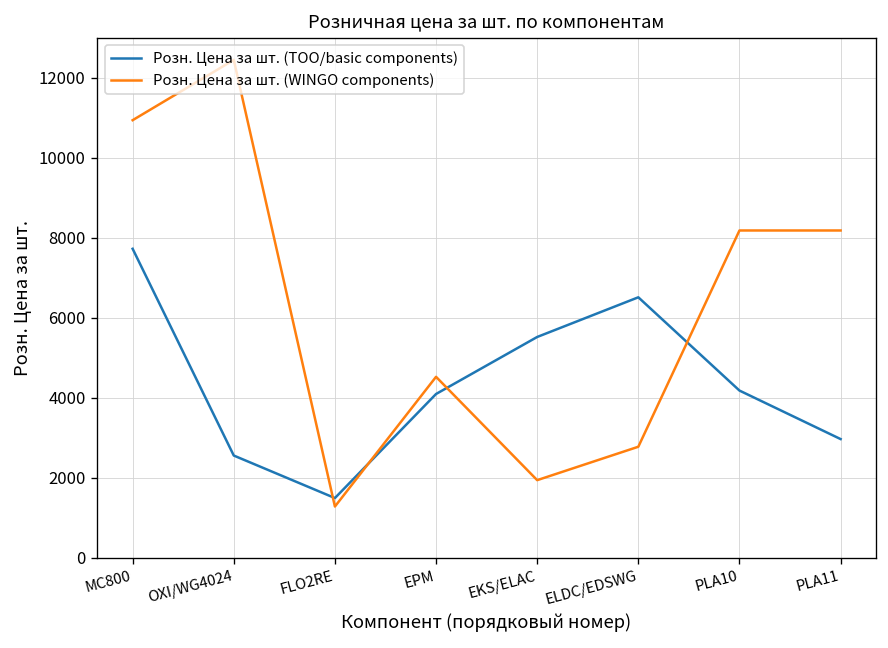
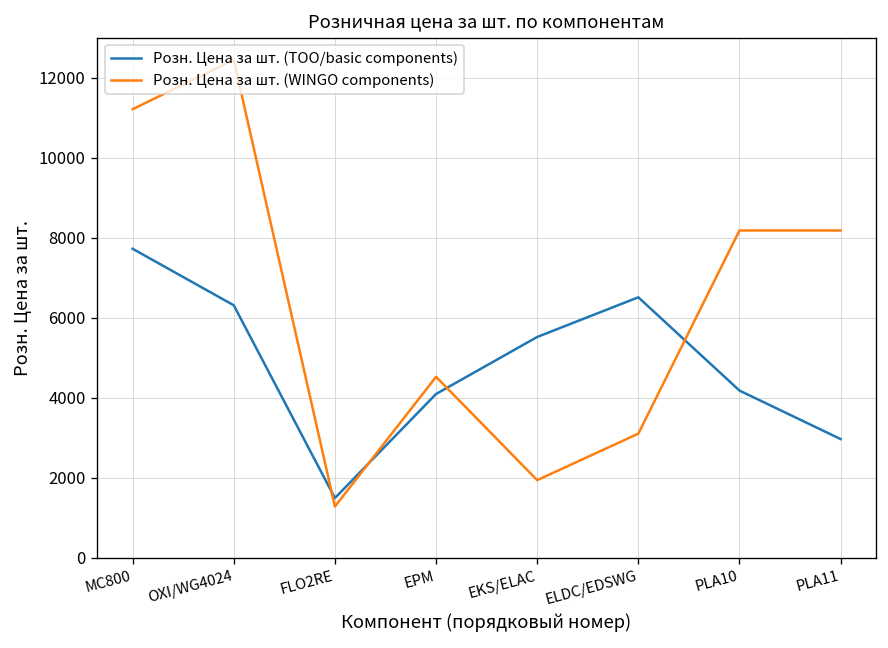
  {
    "Розн. Цена за шт. (TOO/basic components)": {
      "MC800": 7700,
-     "OXI/WG4024": 2600,
+     "OXI/WG4024": 6300,
      "FLO2RE": 1500,
      "EPM": 4100,
      "EKS/ELAC": 5500,
      "ELDC/EDSWG": 6500,
      "PLA10": 4200,
      "PLA11": 3000
    },
    "Розн. Цена за шт. (WINGO components)": {
-     "MC800": 10900,
+     "MC800": 11200,
      "FLO2RE": 1300,
      "EPM": 4500,
      "EKS/ELAC": 1900,
-     "ELDC/EDSWG": 2800,
+     "ELDC/EDSWG": 3100,
      "PLA10": 8200,
      "PLA11": 8200
    }
  }
